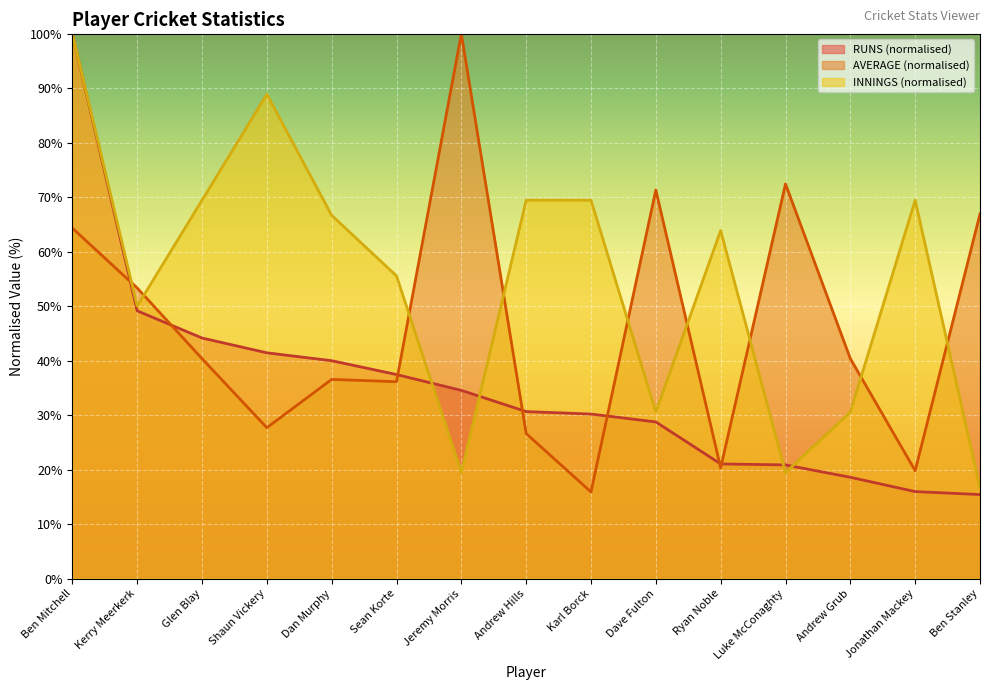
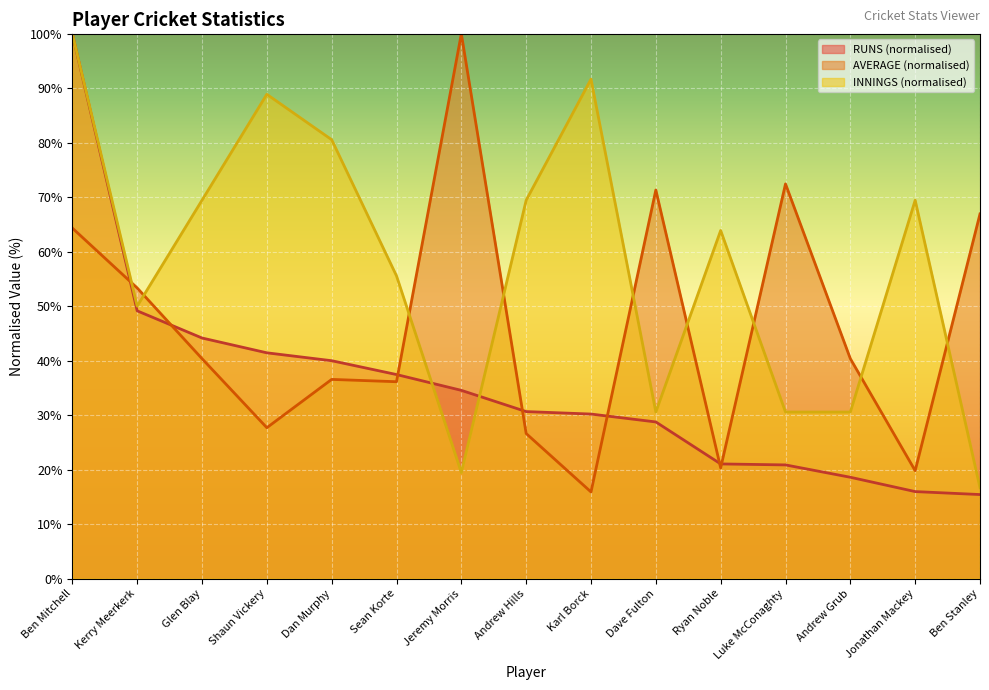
  {
    "INNINGS (normalised)": {
      "Kerry Meerkerk": "50%",
      "Glen Blay": "69%",
      "Shaun Vickery": "89%",
-     "Dan Murphy": "67%",
+     "Dan Murphy": "81%",
      "Sean Korte": "56%",
      "Jeremy Morris": "19%",
      "Andrew Hills": "69%",
-     "Karl Borck": "69%",
+     "Karl Borck": "92%",
      "Dave Fulton": "31%",
      "Ryan Noble": "64%",
-     "Luke McConaghty": "19%",
+     "Luke McConaghty": "31%",
      "Andrew Grub": "31%",
      "Jonathan Mackey": "69%",
      "Ben Stanley": "17%"
    }
  }
